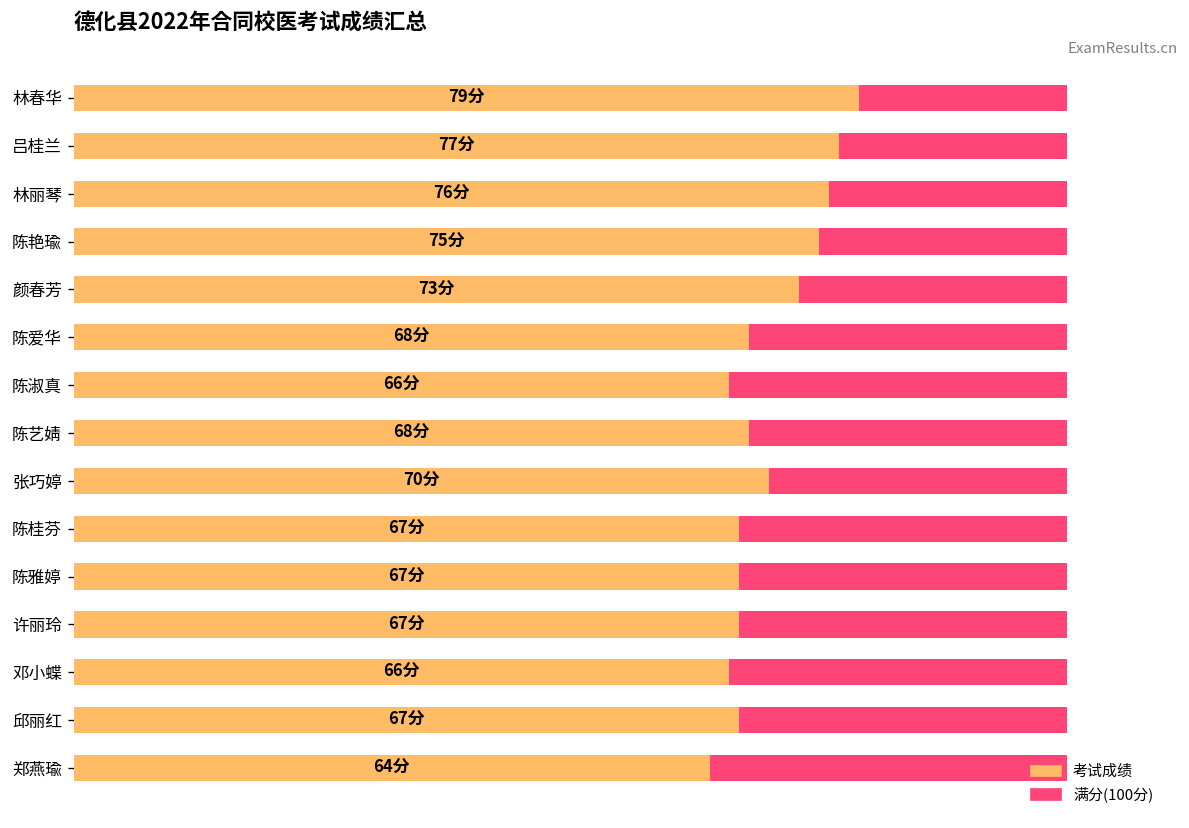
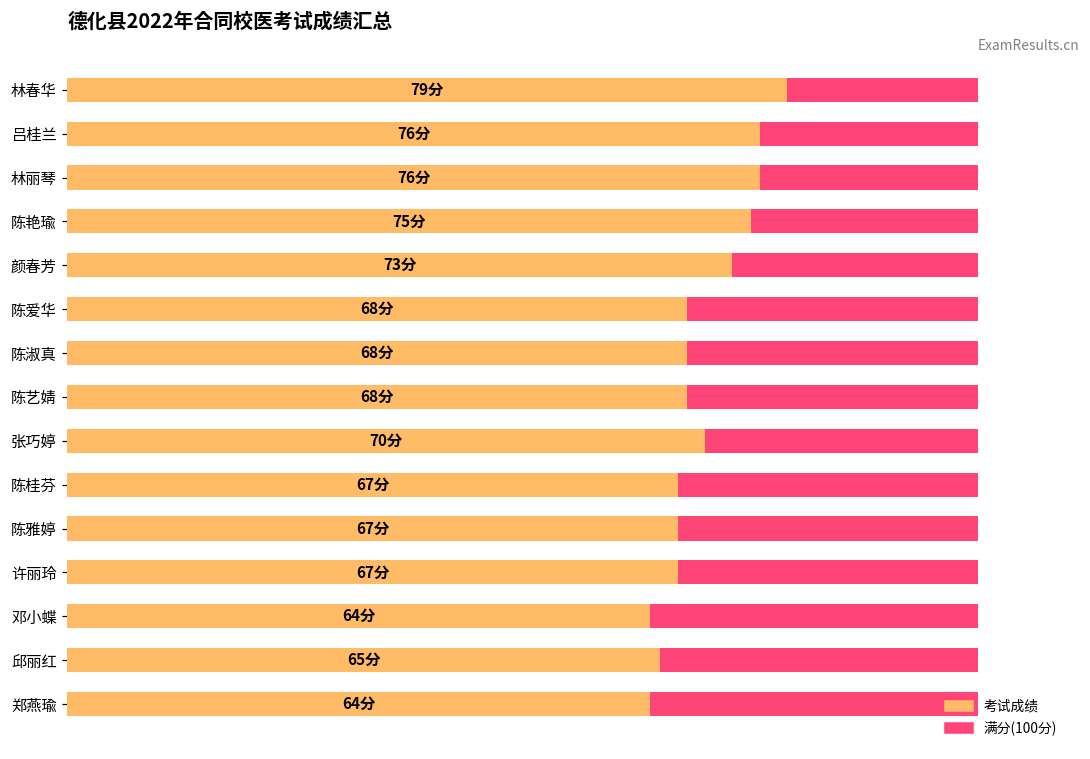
  {
    "考试成绩": {
-     "吕桂兰": "77分",
-     "陈淑真": "66分",
-     "邓小蝶": "66分",
-     "邱丽红": "67分"
+     "吕桂兰": "76分",
+     "陈淑真": "68分",
+     "邓小蝶": "64分",
+     "邱丽红": "65分"
    }
  }
